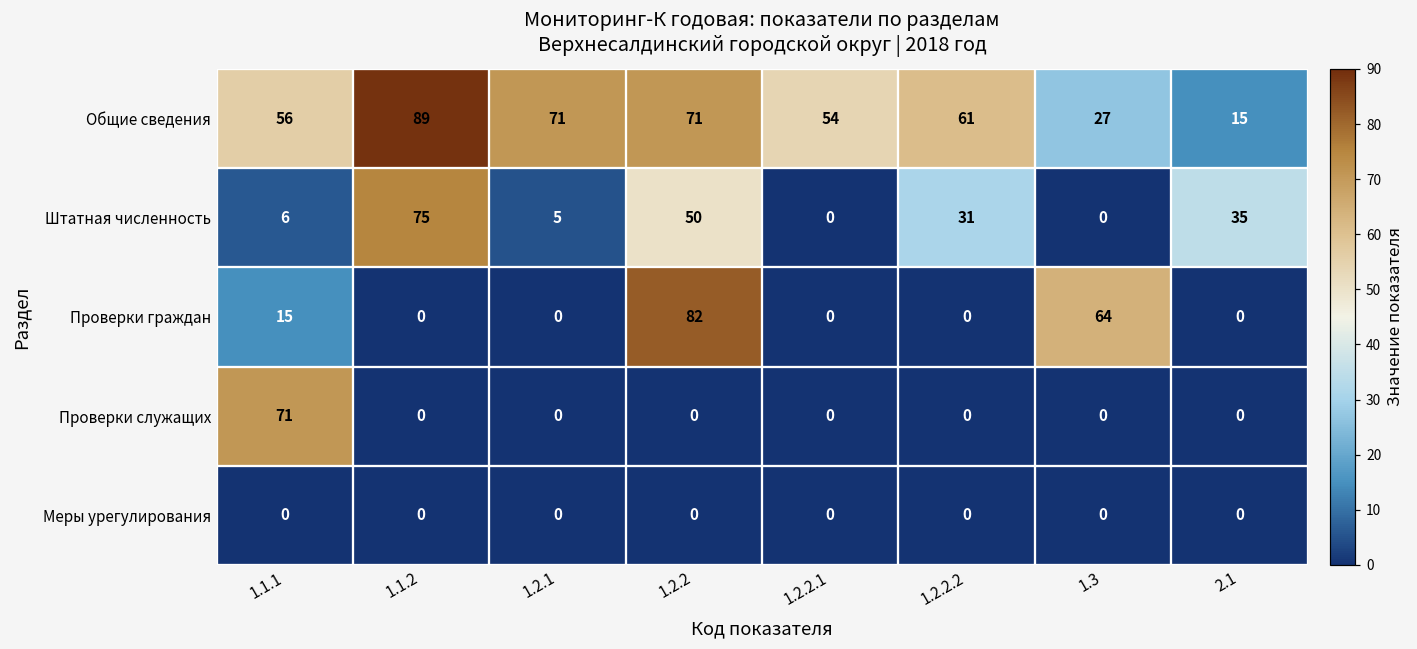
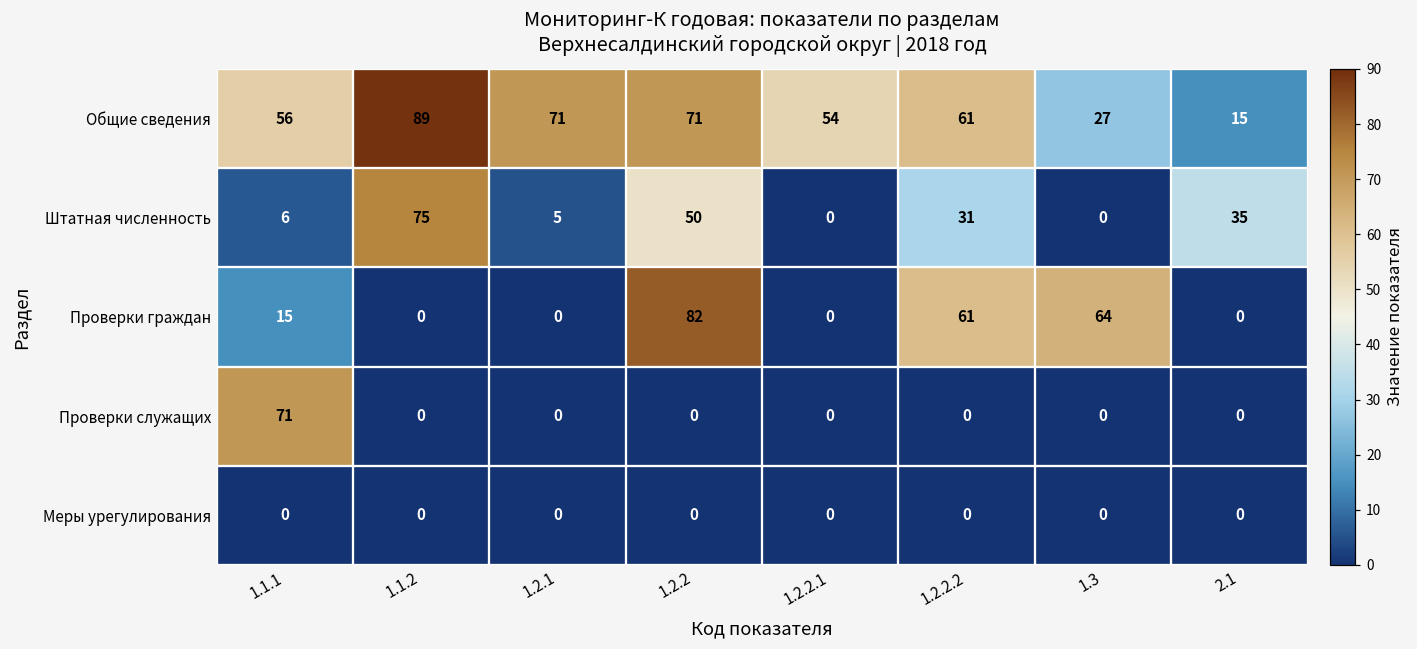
  {
    "Общие сведения": {
      "1.1.1": 56,
      "1.1.2": 89,
      "1.2.1": 71,
      "1.2.2": 71,
      "1.2.2.1": 54,
      "1.2.2.2": 61,
      "1.3": 27,
      "2.1": 15
    },
    "Штатная численность": {
      "1.1.1": 6,
      "1.1.2": 75,
      "1.2.1": 5,
      "1.2.2": 50,
      "1.2.2.1": 0,
      "1.2.2.2": 31,
      "1.3": 0,
      "2.1": 35
    },
    "Проверки граждан": {
      "1.1.1": 15,
      "1.1.2": 0,
      "1.2.1": 0,
      "1.2.2": 82,
      "1.2.2.1": 0,
-     "1.2.2.2": 0,
+     "1.2.2.2": 61,
      "1.3": 64,
      "2.1": 0
    },
    "Проверки служащих": {
      "1.1.1": 71,
      "1.1.2": 0,
      "1.2.1": 0,
      "1.2.2": 0,
      "1.2.2.1": 0,
      "1.2.2.2": 0,
      "1.3": 0,
      "2.1": 0
    },
    "Меры урегулирования": {
      "1.1.1": 0,
      "1.1.2": 0,
      "1.2.1": 0,
      "1.2.2": 0,
      "1.2.2.1": 0,
      "1.2.2.2": 0,
      "1.3": 0,
      "2.1": 0
    }
  }
